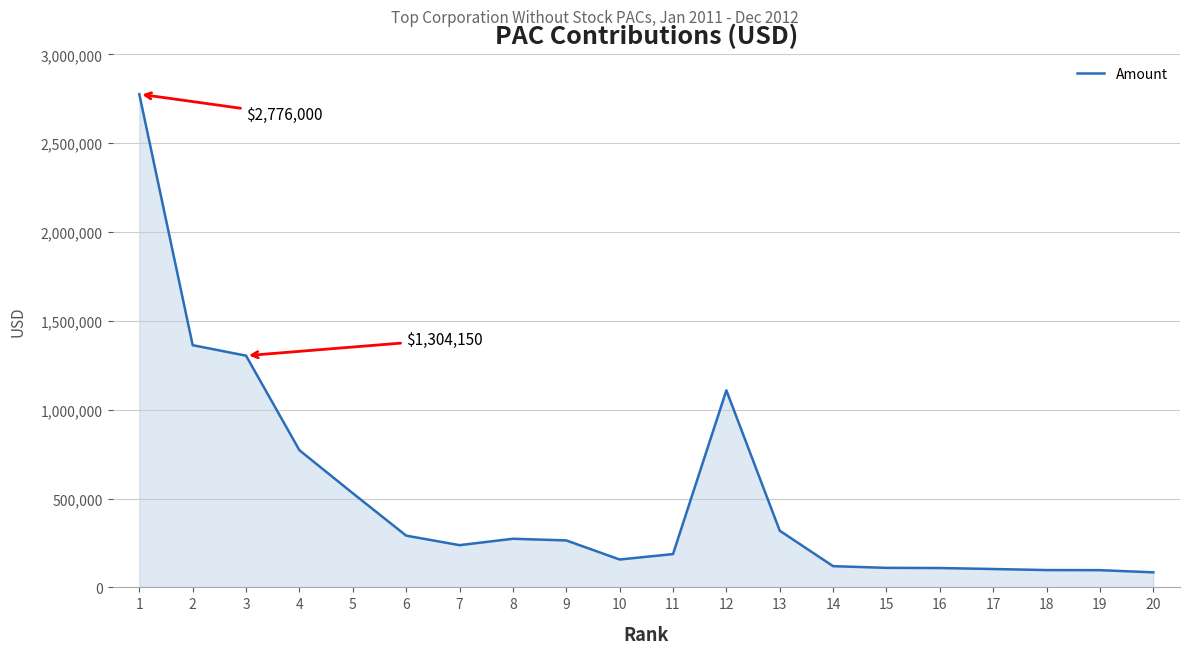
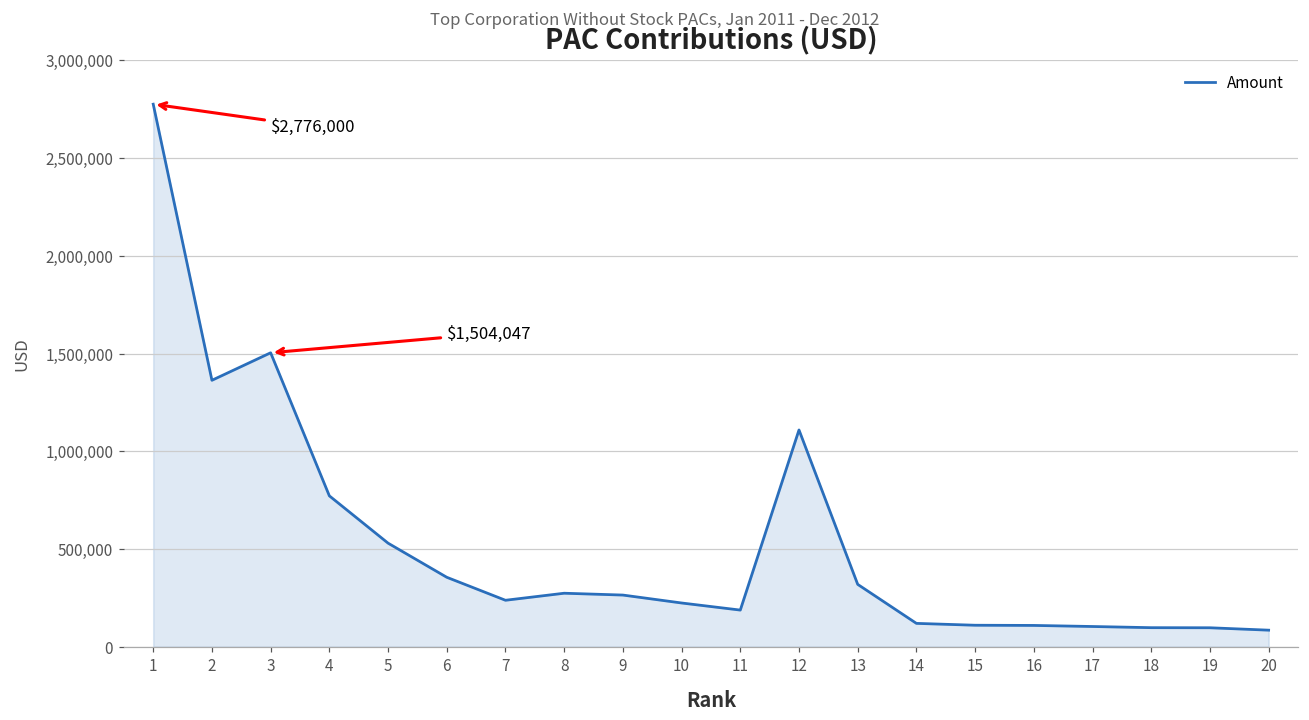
  {
    "1": "$2,776,000",
-   "3": "$1,304,150",
-   "6": "290,000",
-   "10": "160,000"
+   "3": "$1,504,047",
+   "6": "360,000",
+   "10": "220,000"
  }
